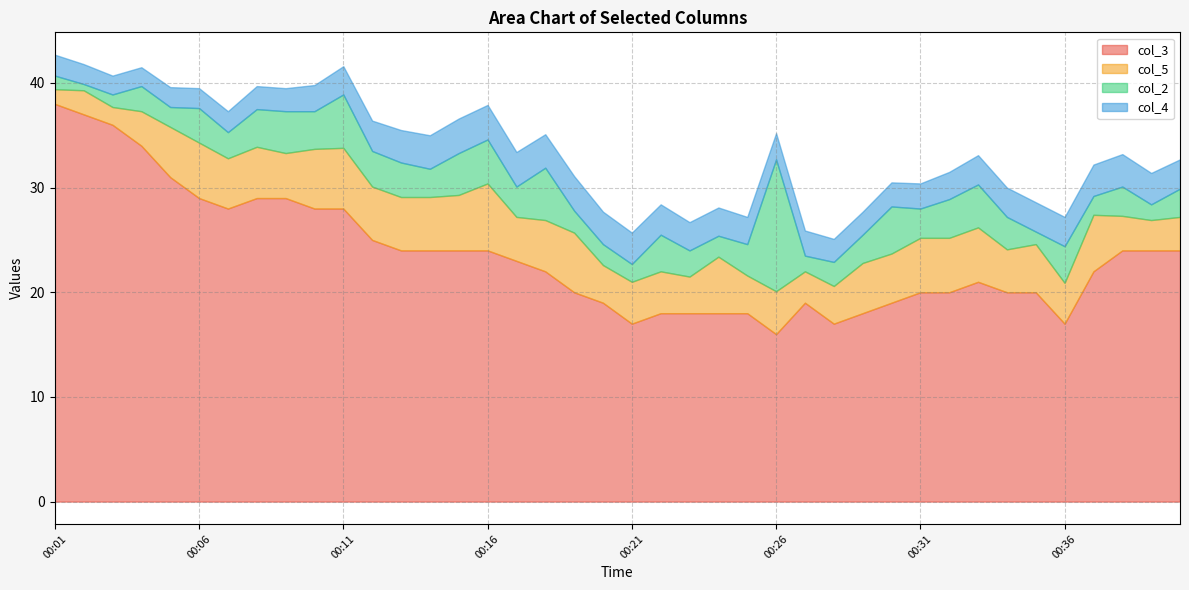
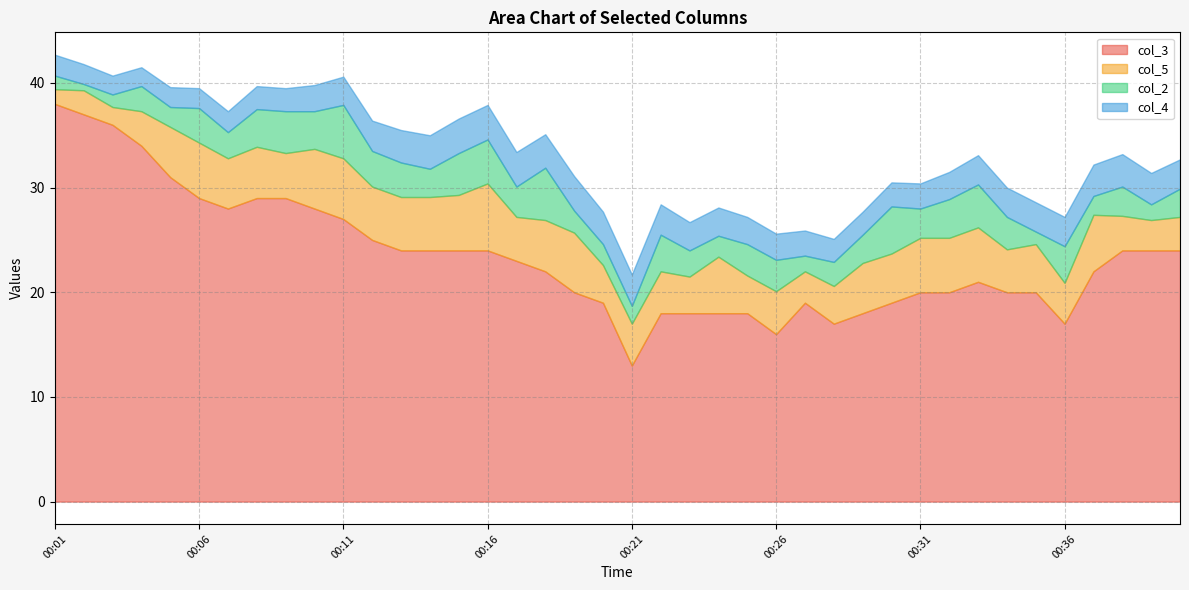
  {
    "col_3": {
      "00:01": 38,
      "00:06": 29,
-     "00:11": 28,
+     "00:11": 27,
      "00:16": 24,
-     "00:21": 17,
+     "00:21": 13,
      "00:26": 16,
      "00:31": 20,
      "00:36": 17
    },
    "col_5": {
      "00:01": 1.4,
      "00:06": 5.3,
      "00:11": 5.8,
      "00:16": 6.4,
      "00:21": 4.0,
      "00:26": 4.1,
      "00:31": 5.2,
      "00:36": 3.9
    },
    "col_2": {
      "00:01": 1.3,
      "00:06": 3.3,
      "00:11": 5.1,
      "00:16": 4.2,
      "00:21": 1.7,
-     "00:26": 12.6,
+     "00:26": 3.0,
      "00:31": 2.8,
      "00:36": 3.5
    },
    "col_4": {
      "00:01": 2.0,
      "00:06": 1.9,
      "00:11": 2.7,
      "00:16": 3.3,
      "00:21": 3.0,
      "00:26": 2.5,
      "00:31": 2.4,
      "00:36": 2.8
    }
  }
